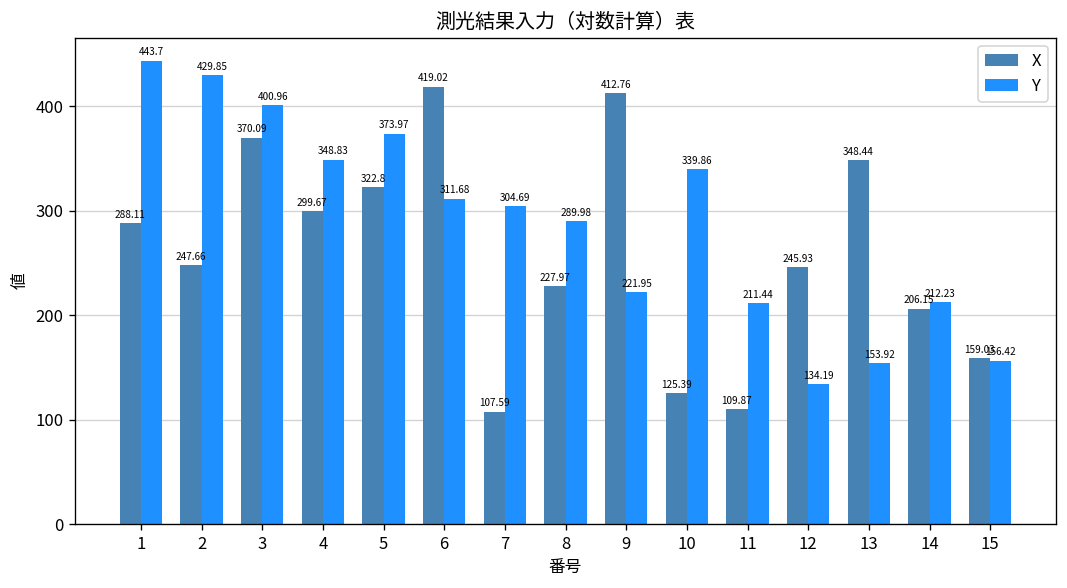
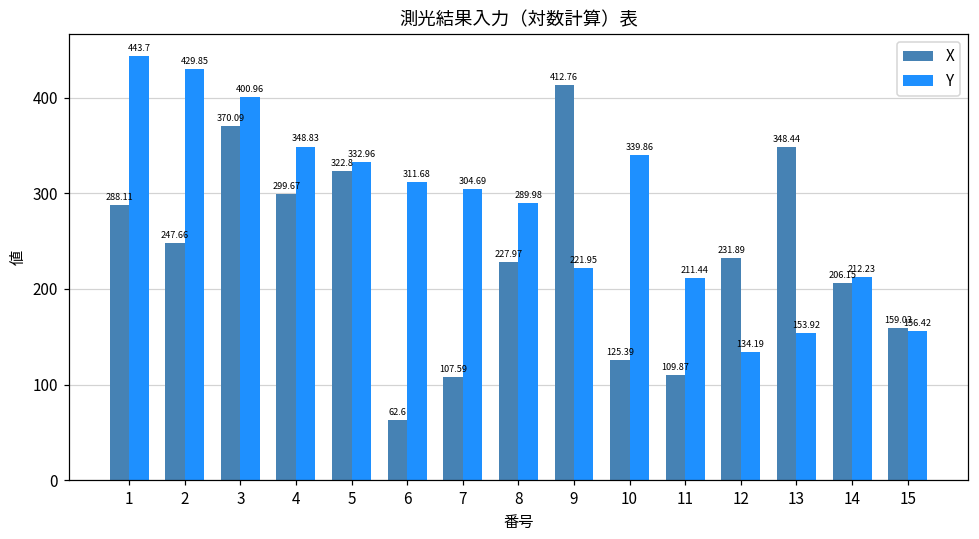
  {
    "X": {
      "1": 288.11,
      "2": 247.66,
      "3": 370.09,
      "4": 299.67,
      "5": 322.8,
-     "6": 419.02,
+     "6": 62.6,
      "7": 107.59,
      "8": 227.97,
      "9": 412.76,
      "10": 125.39,
      "11": 109.87,
-     "12": 245.93,
+     "12": 231.89,
      "13": 348.44,
      "14": 206.15
    },
    "Y": {
      "1": 443.7,
      "2": 429.85,
      "3": 400.96,
      "4": 348.83,
-     "5": 373.97,
+     "5": 332.96,
      "6": 311.68,
      "7": 304.69,
      "8": 289.98,
      "9": 221.95,
      "10": 339.86,
      "11": 211.44,
      "12": 134.19,
      "13": 153.92,
      "14": 212.23
    }
  }
